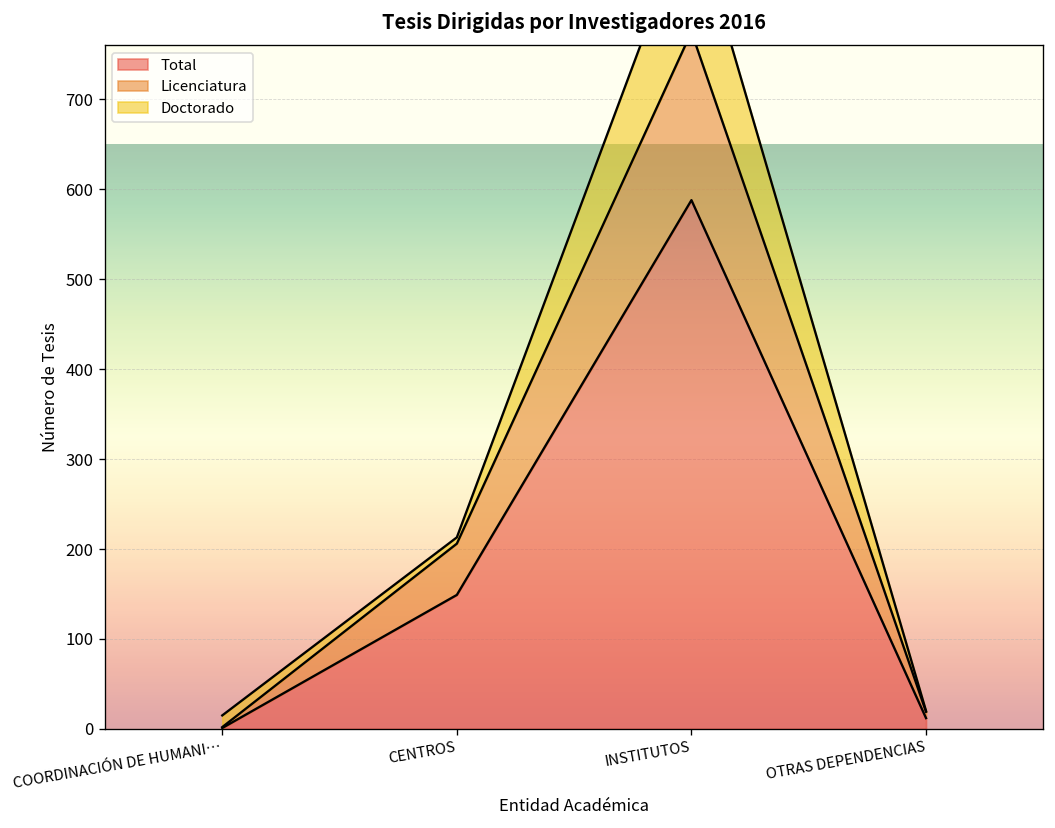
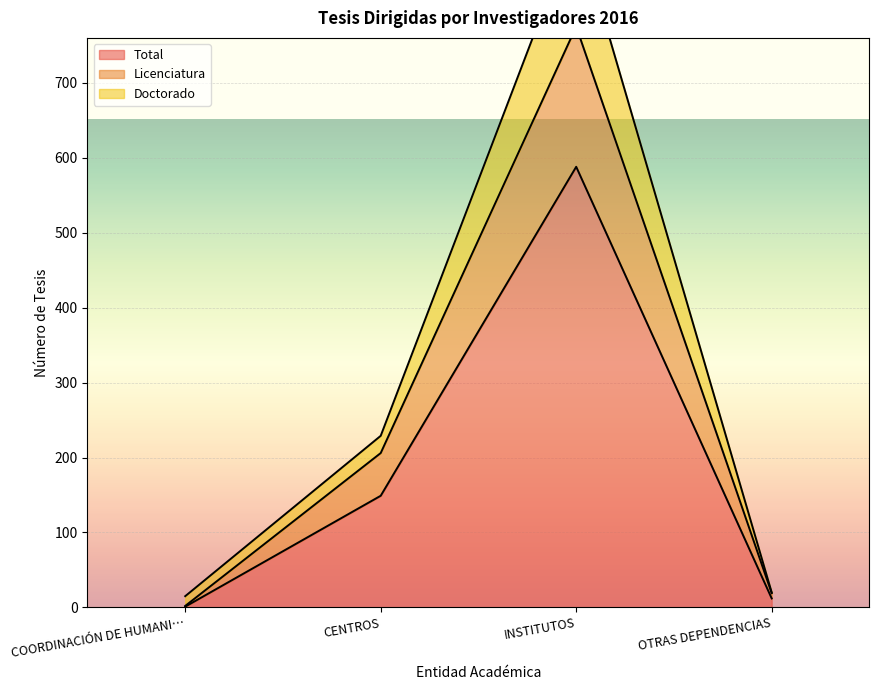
  {
    "Doctorado": {
      "COORDINACIÓN DE HUMANI…": 10,
-     "CENTROS": 10
+     "CENTROS": 20
    }
  }
